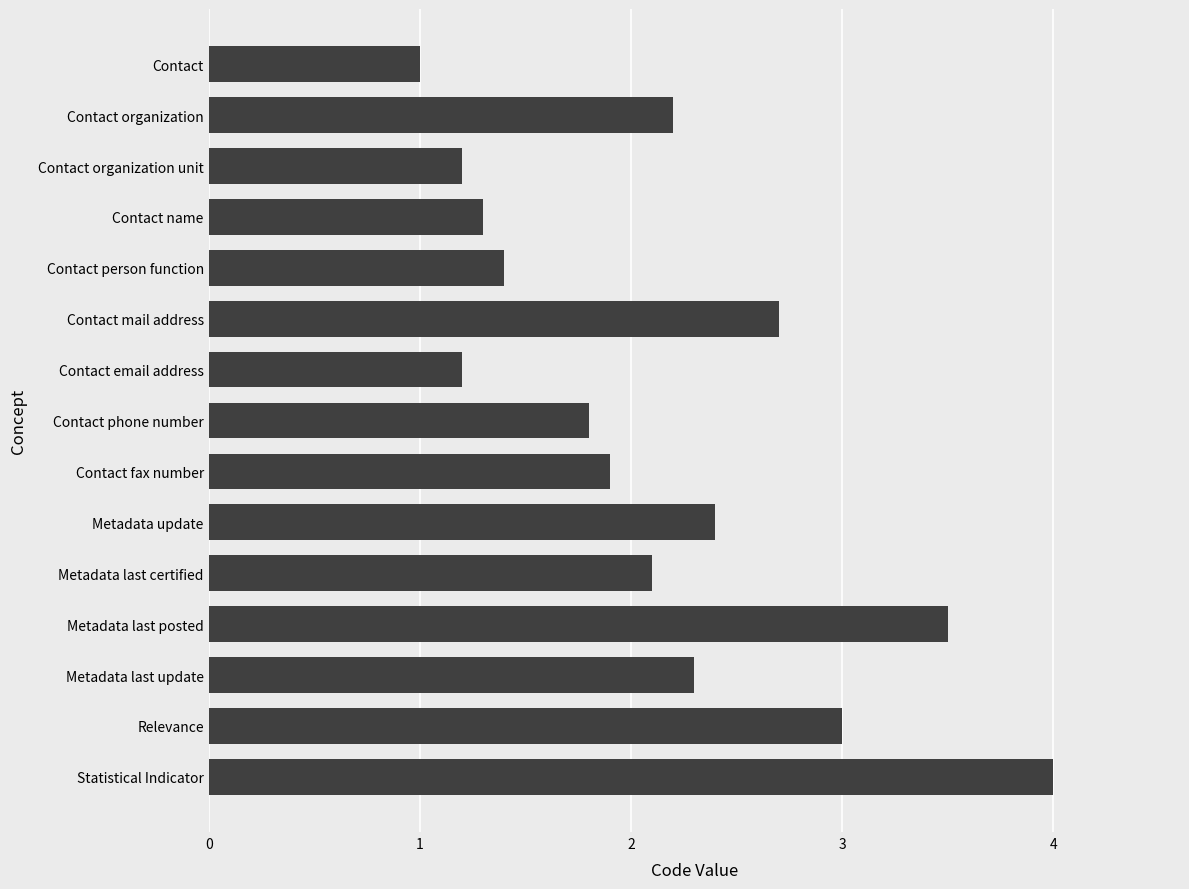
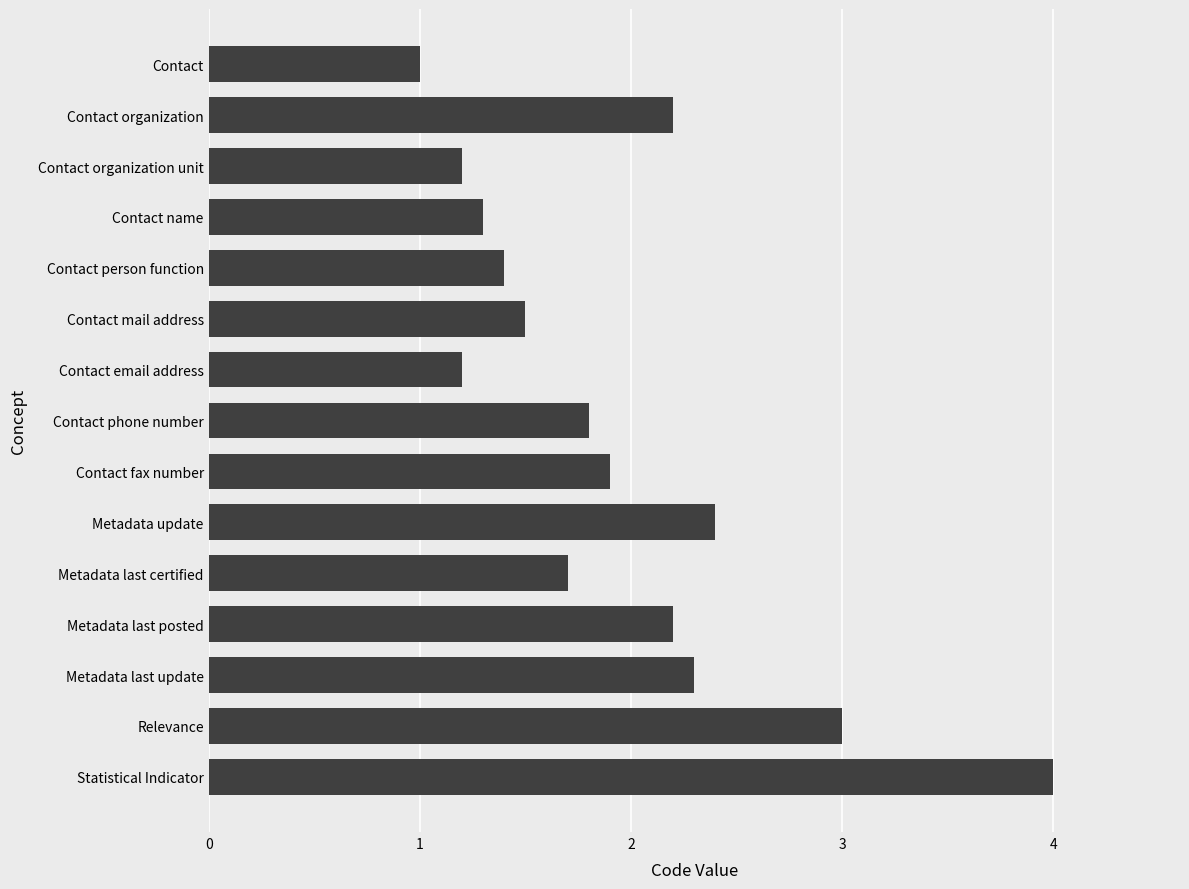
  {
    "Contact": 1.0,
    "Contact organization": 2.2,
    "Contact organization unit": 1.2,
    "Contact name": 1.3,
    "Contact person function": 1.4,
-   "Contact mail address": 2.7,
+   "Contact mail address": 1.5,
    "Contact email address": 1.2,
    "Contact phone number": 1.8,
    "Contact fax number": 1.9,
    "Metadata update": 2.4,
-   "Metadata last certified": 2.1,
-   "Metadata last posted": 3.5,
+   "Metadata last certified": 1.7,
+   "Metadata last posted": 2.2,
    "Metadata last update": 2.3,
    "Relevance": 3.0,
    "Statistical Indicator": 4.0
  }
